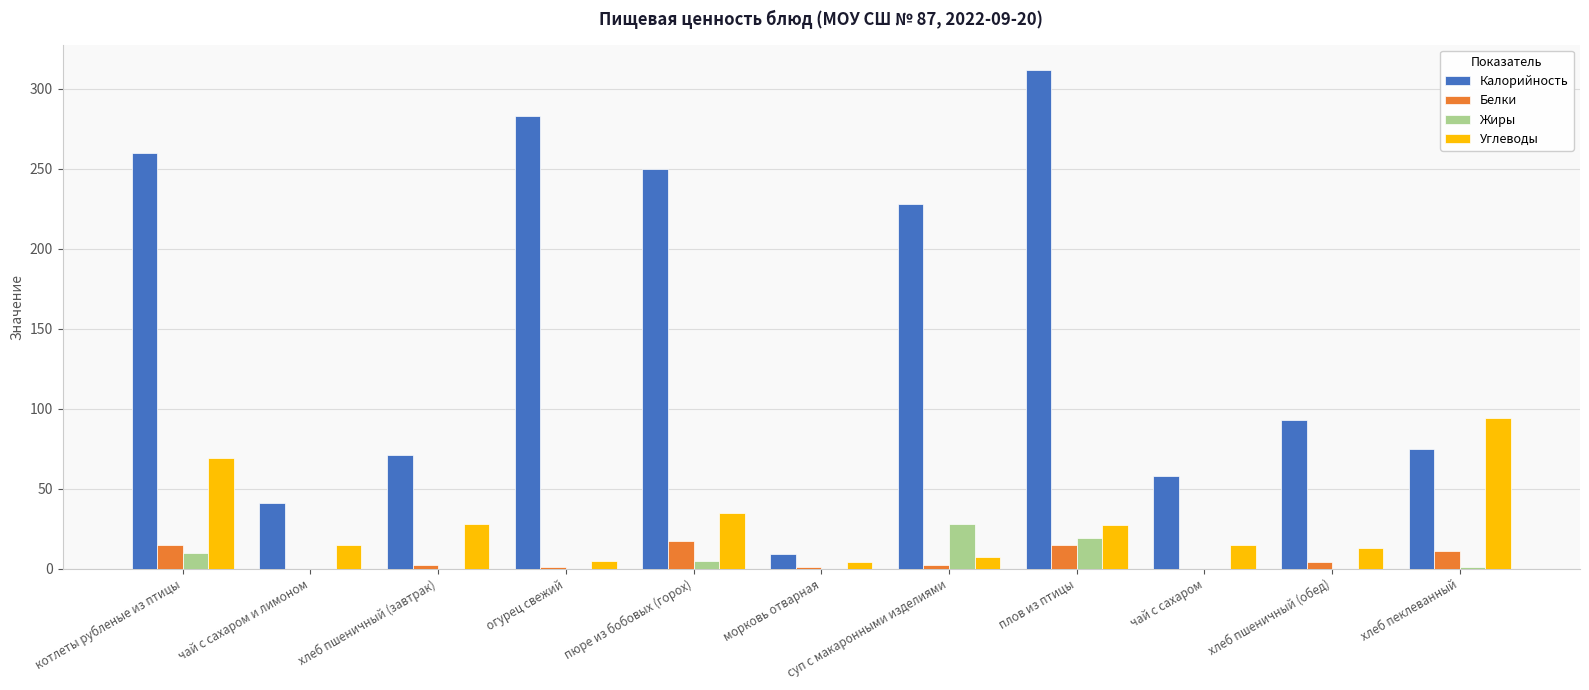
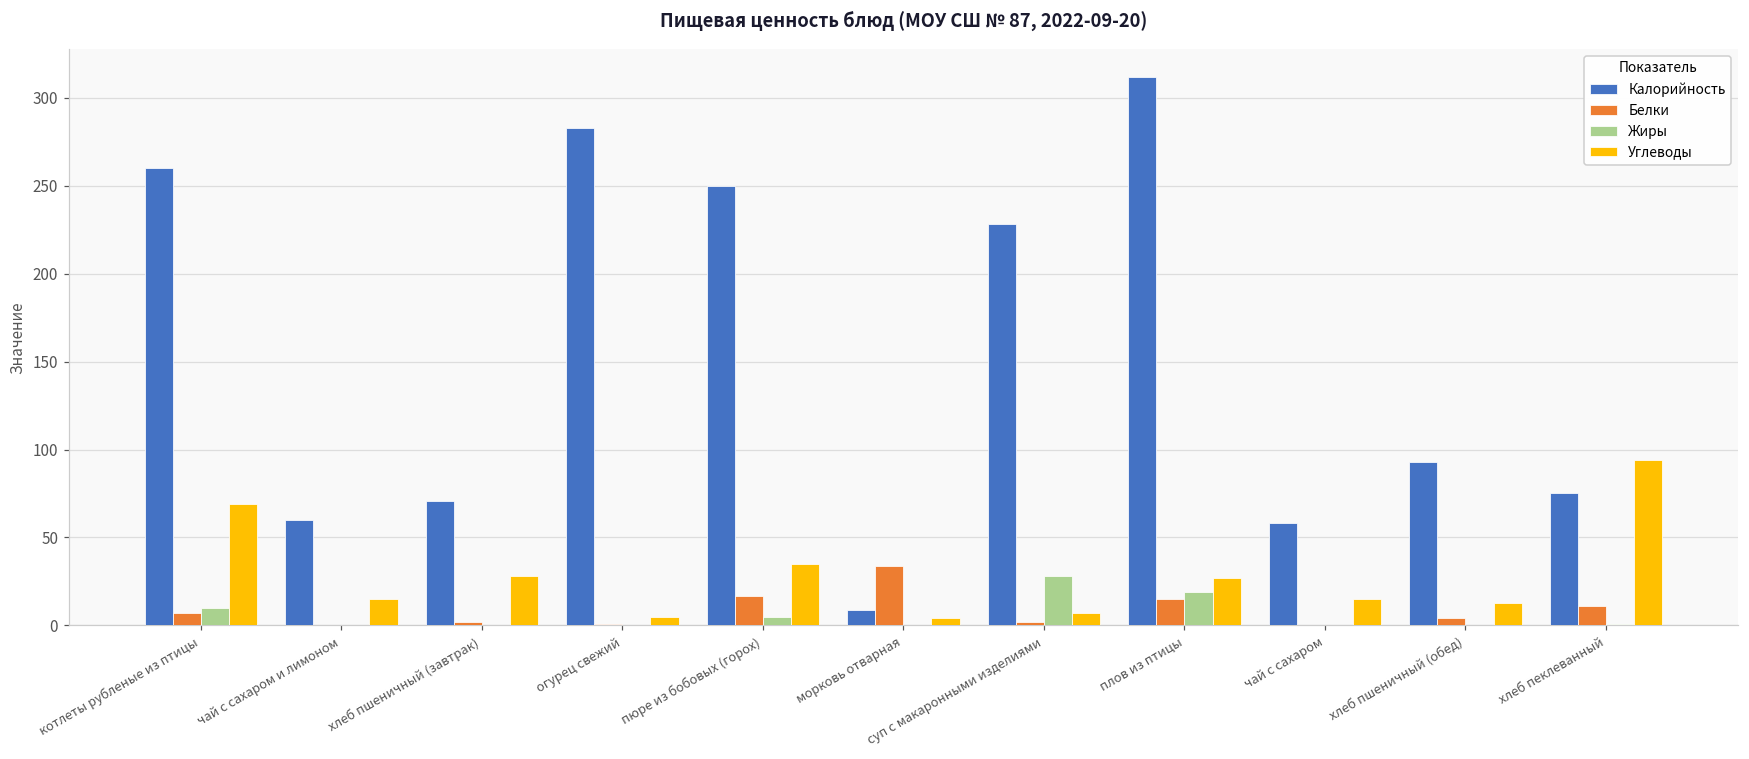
  {
    "Калорийность": {
      "котлеты рубленые из птицы": 260,
-     "чай с сахаром и лимоном": 41,
+     "чай с сахаром и лимоном": 60,
      "хлеб пшеничный (завтрак)": 71,
      "огурец свежий": 283,
      "пюре из бобовых (горох)": 250,
      "морковь отварная": 9,
      "суп с макаронными изделиями": 228,
      "плов из птицы": 312,
      "чай с сахаром": 58,
      "хлеб пшеничный (обед)": 93,
      "хлеб пеклеванный": 75
    },
    "Белки": {
-     "котлеты рубленые из птицы": 15,
+     "котлеты рубленые из птицы": 7,
      "чай с сахаром и лимоном": 0,
      "хлеб пшеничный (завтрак)": 2,
      "пюре из бобовых (горох)": 17,
-     "морковь отварная": 1,
+     "морковь отварная": 34,
      "суп с макаронными изделиями": 2,
      "плов из птицы": 15,
      "чай с сахаром": 0,
      "хлеб пшеничный (обед)": 4,
      "хлеб пеклеванный": 11
    },
    "Жиры": {
      "котлеты рубленые из птицы": 10,
      "чай с сахаром и лимоном": 0,
      "хлеб пшеничный (завтрак)": 0,
      "огурец свежий": 0,
      "пюре из бобовых (горох)": 5,
      "морковь отварная": 0,
      "суп с макаронными изделиями": 28,
      "плов из птицы": 19,
      "чай с сахаром": 0,
      "хлеб пшеничный (обед)": 0
    },
    "Углеводы": {
      "котлеты рубленые из птицы": 69,
      "чай с сахаром и лимоном": 15,
      "хлеб пшеничный (завтрак)": 28,
      "огурец свежий": 5,
      "пюре из бобовых (горох)": 35,
      "морковь отварная": 4,
      "суп с макаронными изделиями": 7,
      "плов из птицы": 27,
      "чай с сахаром": 15,
      "хлеб пшеничный (обед)": 13,
      "хлеб пеклеванный": 94
    }
  }
